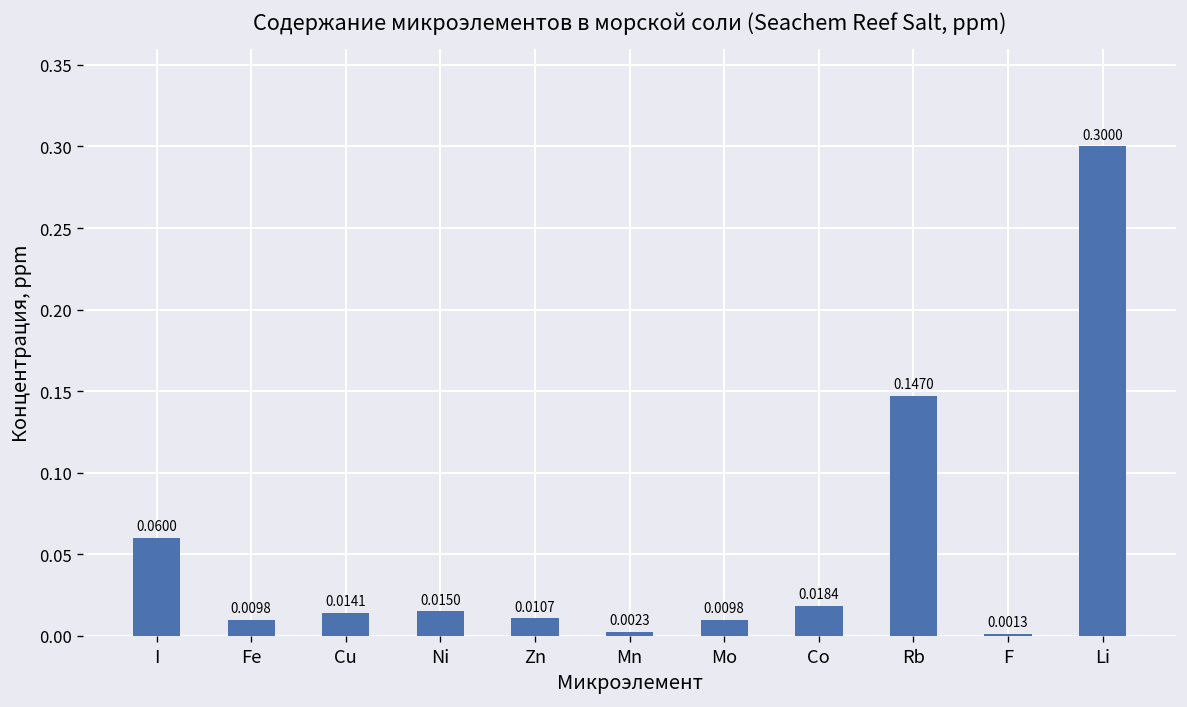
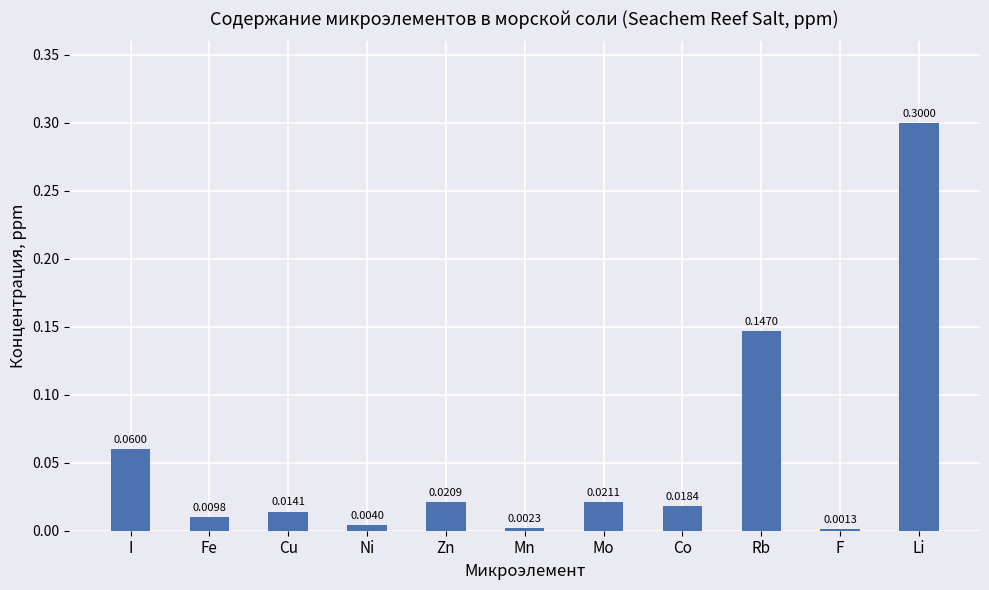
  {
    "I": 0.0600,
    "Fe": 0.0098,
    "Cu": 0.0141,
-   "Ni": 0.0150,
-   "Zn": 0.0107,
+   "Ni": 0.0040,
+   "Zn": 0.0209,
    "Mn": 0.0023,
-   "Mo": 0.0098,
+   "Mo": 0.0211,
    "Co": 0.0184,
    "Rb": 0.1470,
    "F": 0.0013,
    "Li": 0.3000
  }
